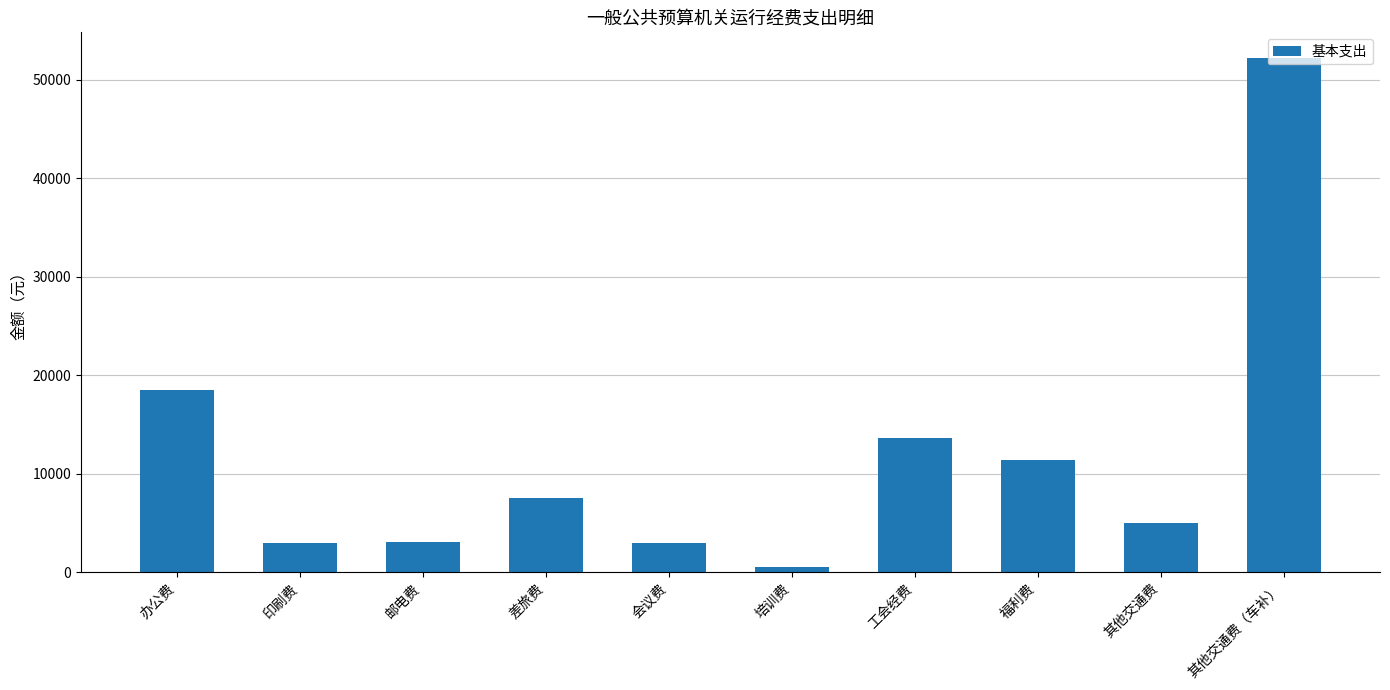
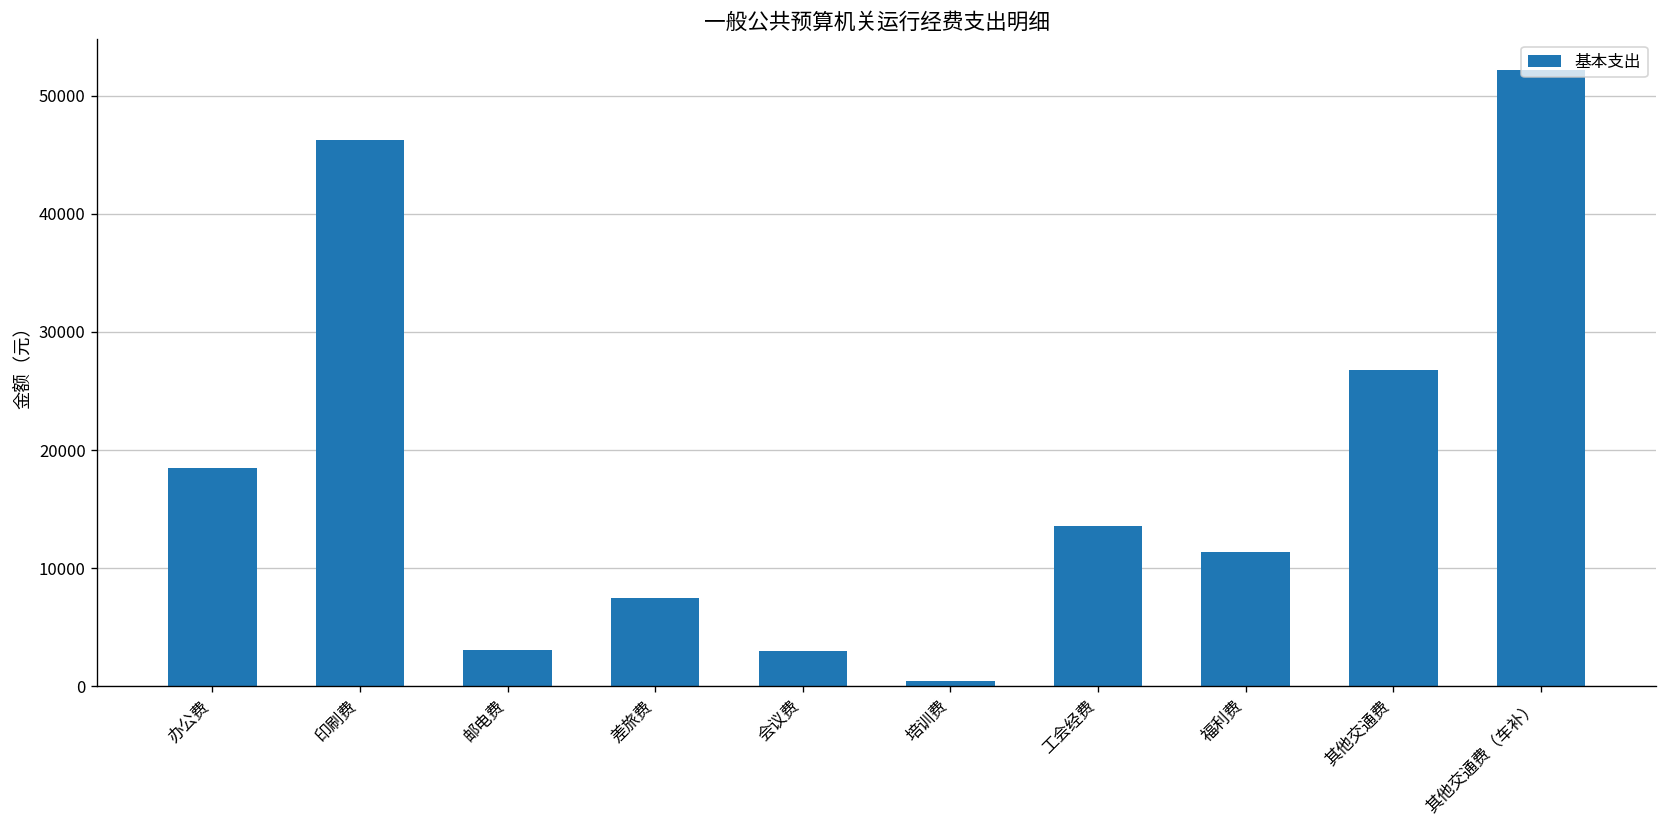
  {
    "办公费": 19000,
-   "印刷费": 3000,
+   "印刷费": 46000,
    "邮电费": 3000,
    "差旅费": 8000,
    "会议费": 3000,
    "培训费": 1000,
    "工会经费": 14000,
    "福利费": 11000,
-   "其他交通费": 5000
+   "其他交通费": 27000
  }
